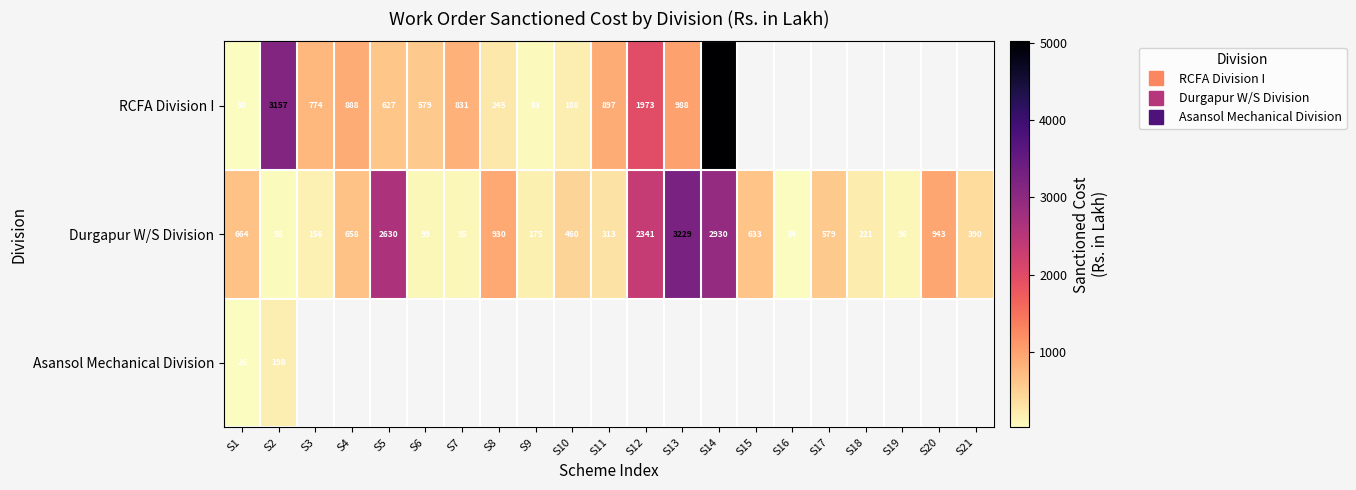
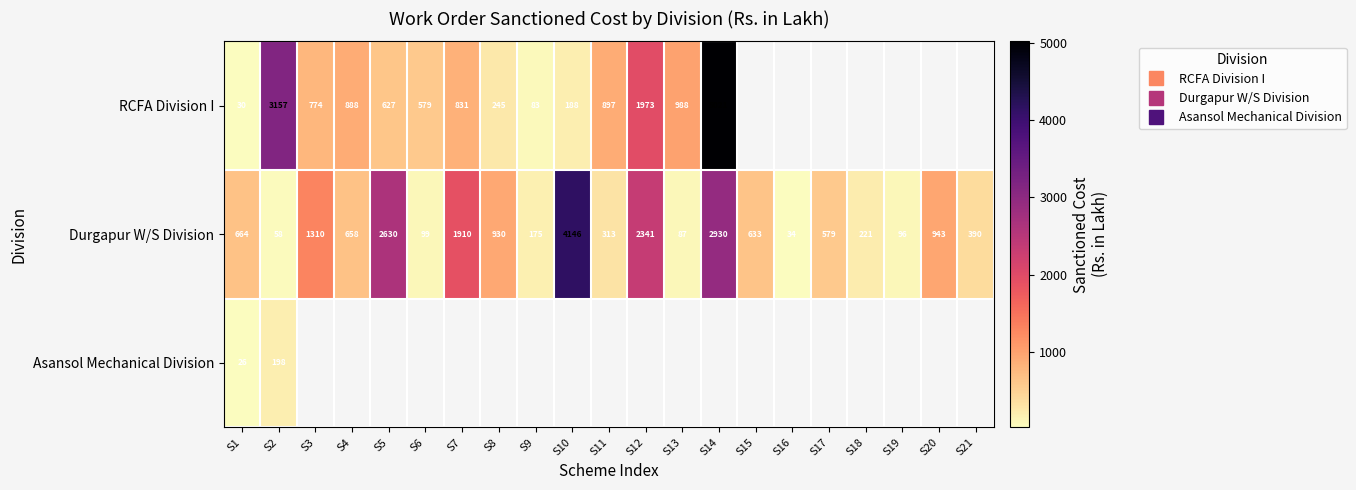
  {
    "RCFA Division I": {
      "S1": 30,
      "S2": 3157,
      "S3": 774,
      "S4": 888,
      "S5": 627,
      "S6": 579,
      "S7": 831,
      "S8": 245,
      "S9": 83,
      "S10": 188,
      "S11": 897,
      "S12": 1973,
      "S13": 988
    },
    "Durgapur W/S Division": {
      "S1": 664,
      "S2": 58,
-     "S3": 156,
+     "S3": 1310,
      "S4": 658,
      "S5": 2630,
      "S6": 99,
-     "S7": 95,
+     "S7": 1910,
      "S8": 930,
      "S9": 175,
-     "S10": 460,
+     "S10": 4146,
      "S11": 313,
      "S12": 2341,
-     "S13": 3229,
+     "S13": 87,
      "S14": 2930,
      "S15": 633,
      "S16": 34,
      "S17": 579,
      "S18": 221,
      "S19": 96,
      "S20": 943,
      "S21": 390
    },
    "Asansol Mechanical Division": {
      "S1": 26,
      "S2": 198
    }
  }
